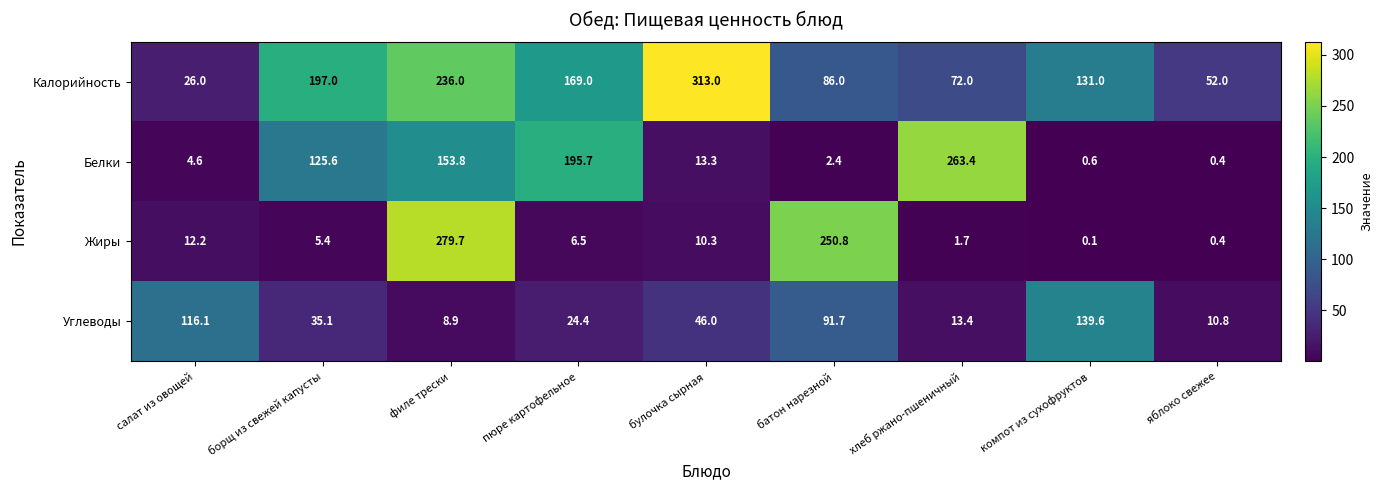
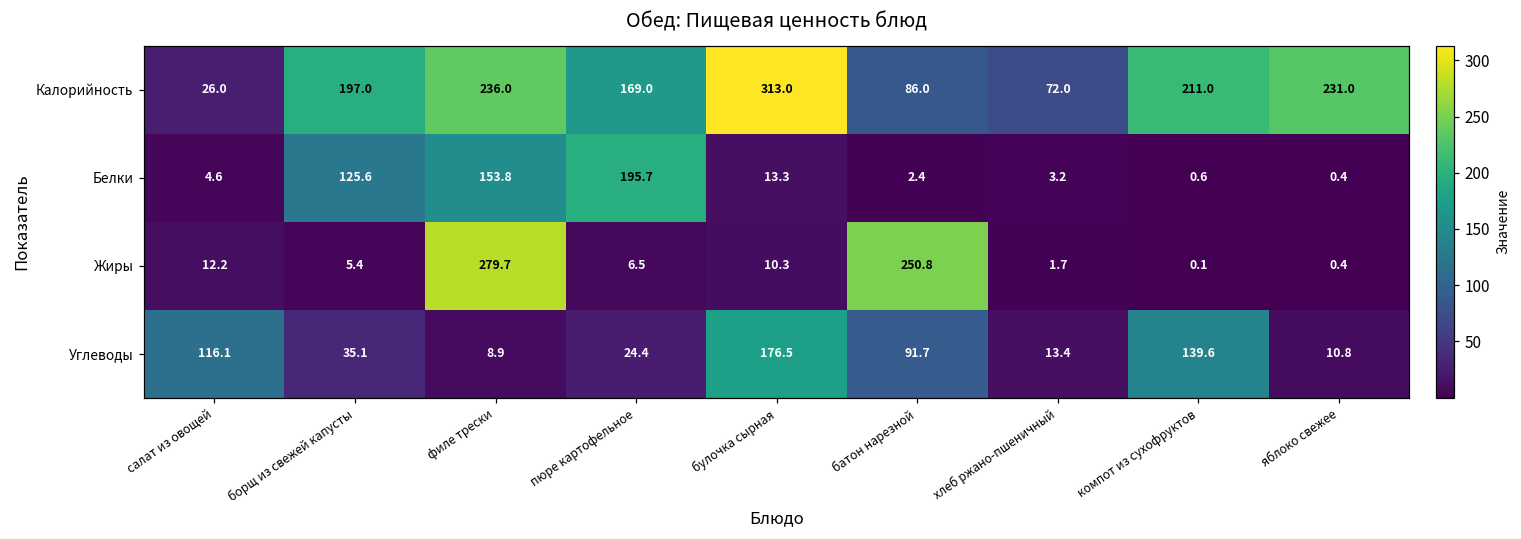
  {
    "Калорийность": {
      "салат из овощей": 26.0,
      "борщ из свежей капусты": 197.0,
      "филе трески": 236.0,
      "пюре картофельное": 169.0,
      "булочка сырная": 313.0,
      "батон нарезной": 86.0,
      "хлеб ржано-пшеничный": 72.0,
-     "компот из сухофруктов": 131.0,
-     "яблоко свежее": 52.0
+     "компот из сухофруктов": 211.0,
+     "яблоко свежее": 231.0
    },
    "Белки": {
      "салат из овощей": 4.6,
      "борщ из свежей капусты": 125.6,
      "филе трески": 153.8,
      "пюре картофельное": 195.7,
      "булочка сырная": 13.3,
      "батон нарезной": 2.4,
-     "хлеб ржано-пшеничный": 263.4,
+     "хлеб ржано-пшеничный": 3.2,
      "компот из сухофруктов": 0.6,
      "яблоко свежее": 0.4
    },
    "Жиры": {
      "салат из овощей": 12.2,
      "борщ из свежей капусты": 5.4,
      "филе трески": 279.7,
      "пюре картофельное": 6.5,
      "булочка сырная": 10.3,
      "батон нарезной": 250.8,
      "хлеб ржано-пшеничный": 1.7,
      "компот из сухофруктов": 0.1,
      "яблоко свежее": 0.4
    },
    "Углеводы": {
      "салат из овощей": 116.1,
      "борщ из свежей капусты": 35.1,
      "филе трески": 8.9,
      "пюре картофельное": 24.4,
-     "булочка сырная": 46.0,
+     "булочка сырная": 176.5,
      "батон нарезной": 91.7,
      "хлеб ржано-пшеничный": 13.4,
      "компот из сухофруктов": 139.6,
      "яблоко свежее": 10.8
    }
  }
